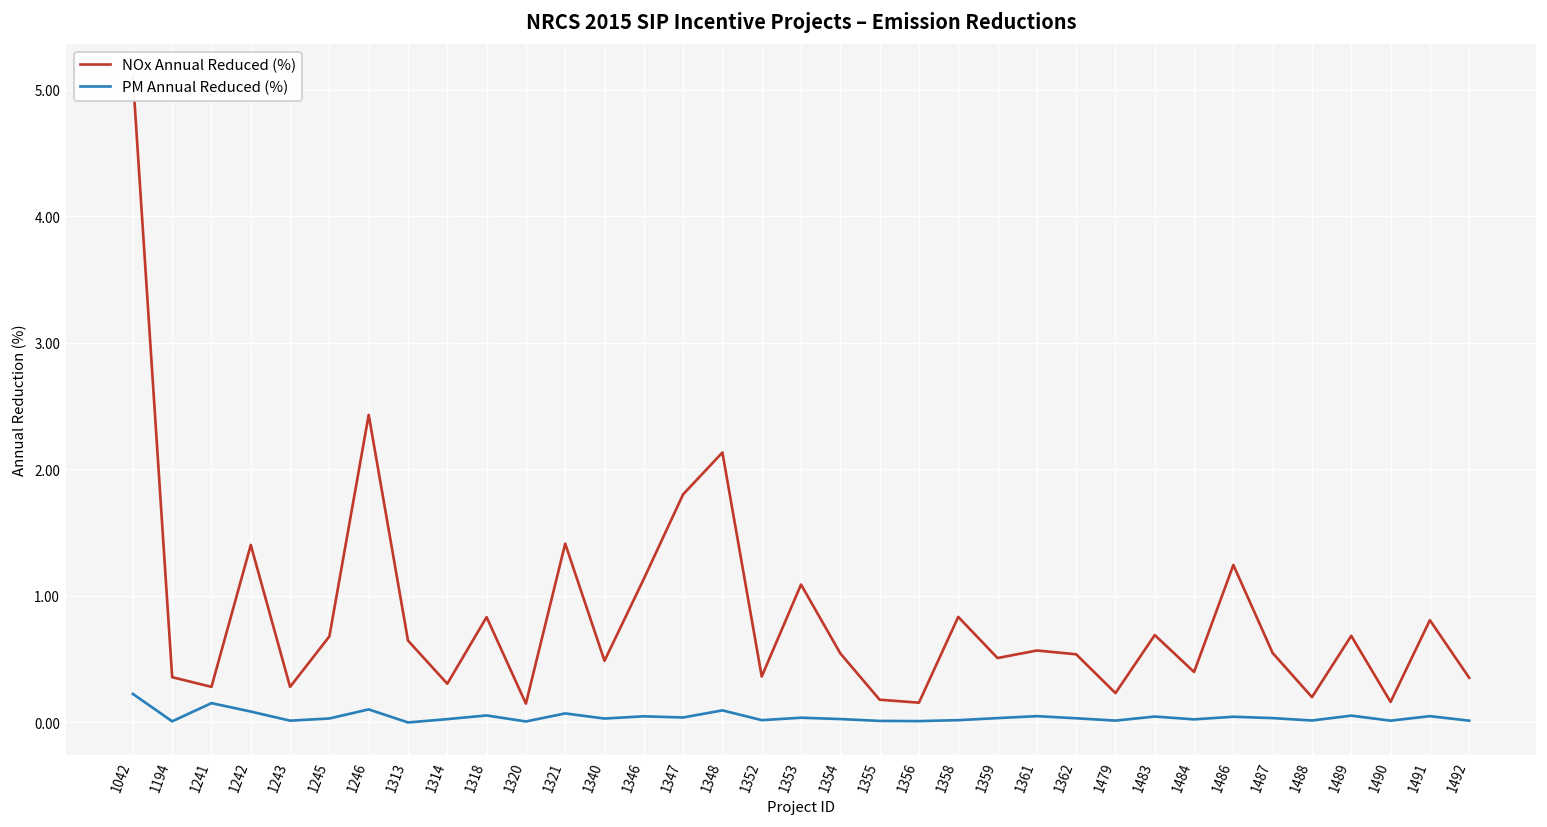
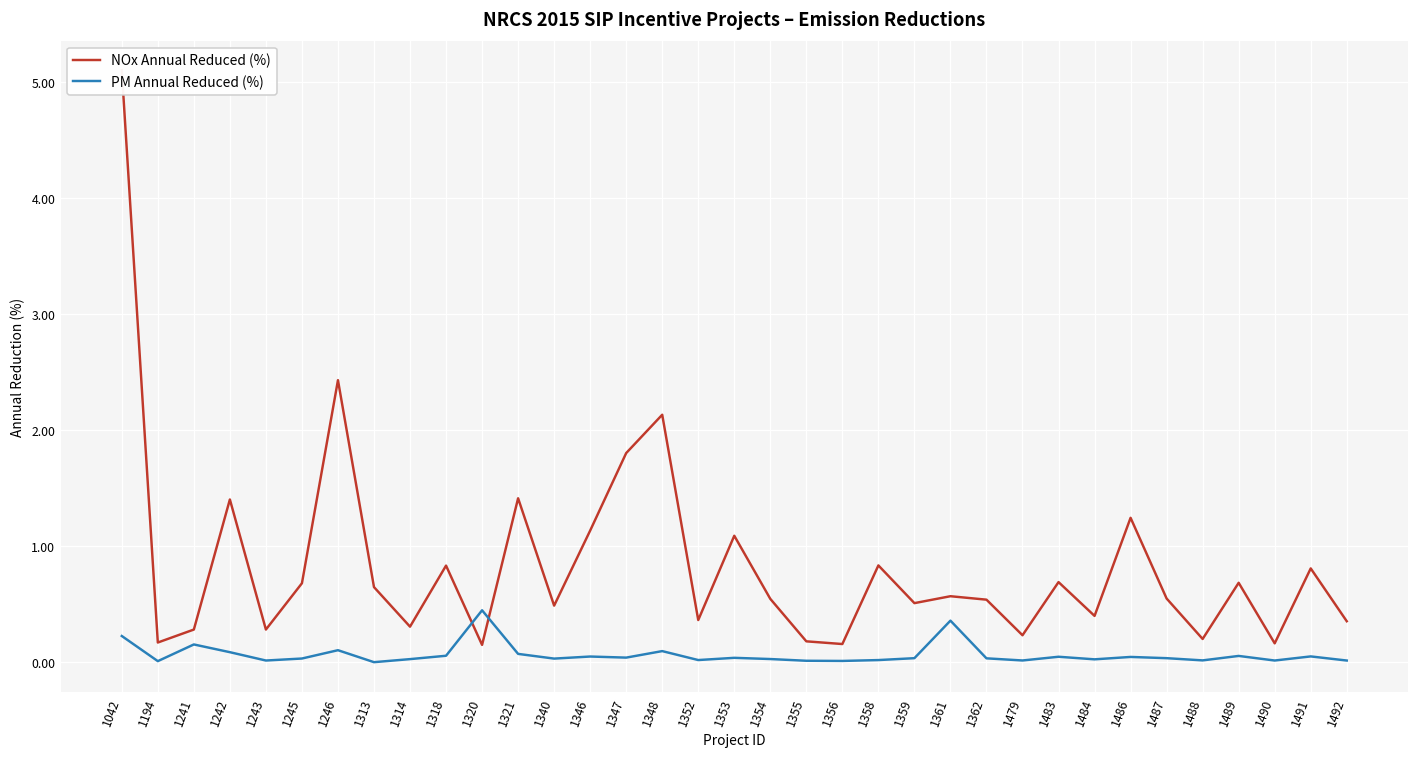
  {
    "NOx Annual Reduced (%)": {
-     "1194": 0.36,
+     "1194": 0.17,
      "1241": 0.28,
      "1242": 1.40,
      "1243": 0.28,
      "1245": 0.68,
      "1246": 2.43,
      "1313": 0.65,
      "1314": 0.31,
      "1318": 0.83,
      "1320": 0.15,
      "1321": 1.41,
      "1340": 0.49,
      "1346": 1.13,
      "1347": 1.80,
      "1348": 2.13,
      "1352": 0.36,
      "1353": 1.09,
      "1354": 0.55,
      "1355": 0.18,
      "1356": 0.16,
      "1358": 0.83,
      "1359": 0.51,
      "1361": 0.57,
      "1362": 0.54,
      "1479": 0.23,
      "1483": 0.69,
      "1484": 0.40,
      "1486": 1.24,
      "1487": 0.55,
      "1488": 0.20,
      "1489": 0.68,
      "1490": 0.16,
      "1491": 0.81,
      "1492": 0.35
    },
    "PM Annual Reduced (%)": {
      "1042": 0.23,
      "1194": 0.01,
      "1241": 0.15,
      "1242": 0.09,
      "1243": 0.01,
      "1245": 0.03,
      "1246": 0.10,
      "1313": 0.00,
      "1314": 0.03,
      "1318": 0.06,
-     "1320": 0.01,
+     "1320": 0.45,
      "1321": 0.07,
      "1340": 0.03,
      "1346": 0.05,
      "1347": 0.04,
      "1348": 0.10,
      "1352": 0.02,
      "1353": 0.04,
      "1354": 0.03,
      "1355": 0.01,
      "1356": 0.01,
      "1358": 0.02,
      "1359": 0.03,
-     "1361": 0.05,
+     "1361": 0.36,
      "1362": 0.03,
      "1479": 0.01,
      "1483": 0.05,
      "1484": 0.02,
      "1486": 0.05,
      "1487": 0.03,
      "1488": 0.02,
      "1489": 0.05,
      "1490": 0.01,
      "1491": 0.05,
      "1492": 0.01
    }
  }
